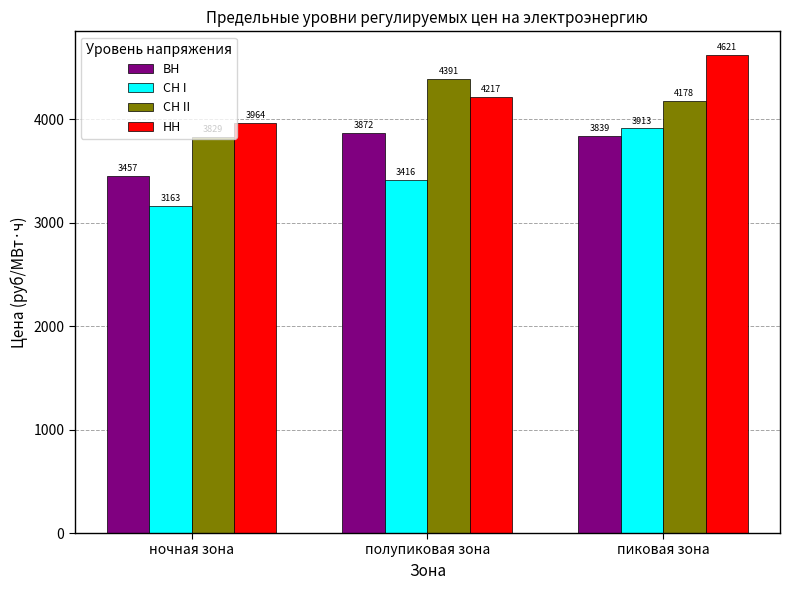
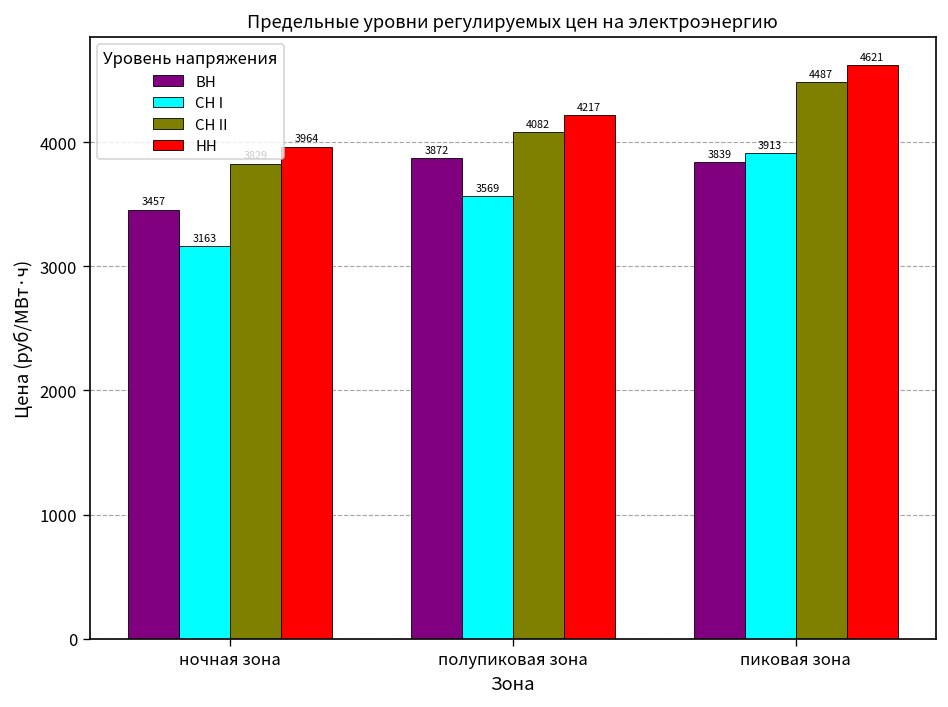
  {
    "ВН": {
      "ночная зона": 3457,
      "полупиковая зона": 3872,
      "пиковая зона": 3839
    },
    "СН I": {
      "ночная зона": 3163,
-     "полупиковая зона": 3416,
+     "полупиковая зона": 3569,
      "пиковая зона": 3913
    },
    "СН II": {
-     "полупиковая зона": 4391,
-     "пиковая зона": 4178
+     "полупиковая зона": 4082,
+     "пиковая зона": 4487
    },
    "НН": {
      "ночная зона": 3964,
      "полупиковая зона": 4217,
      "пиковая зона": 4621
    }
  }
